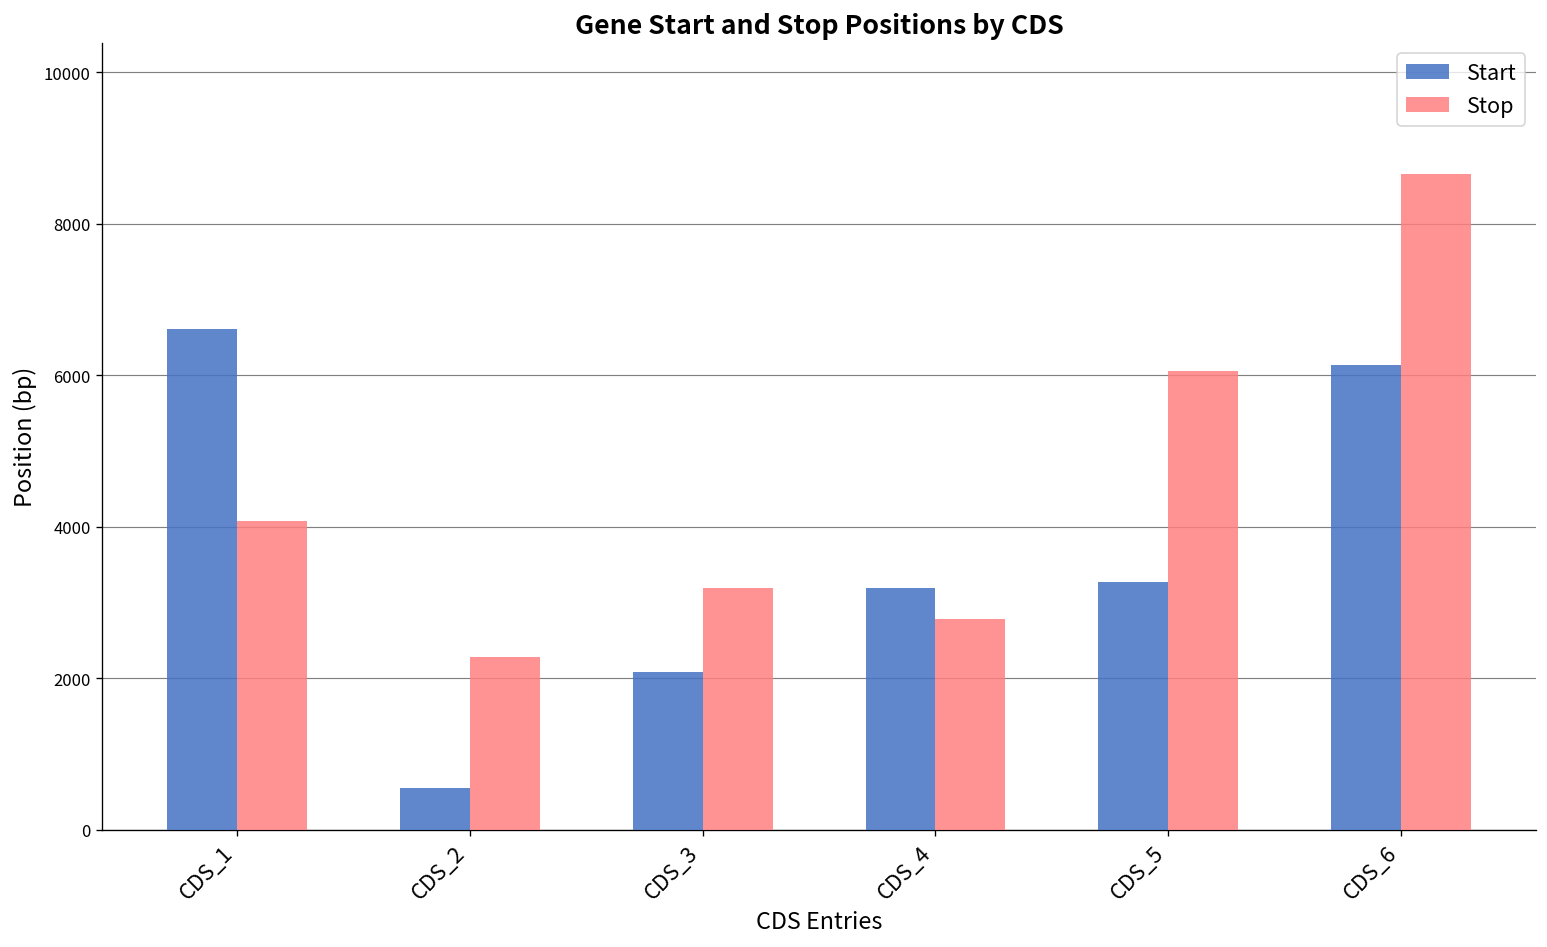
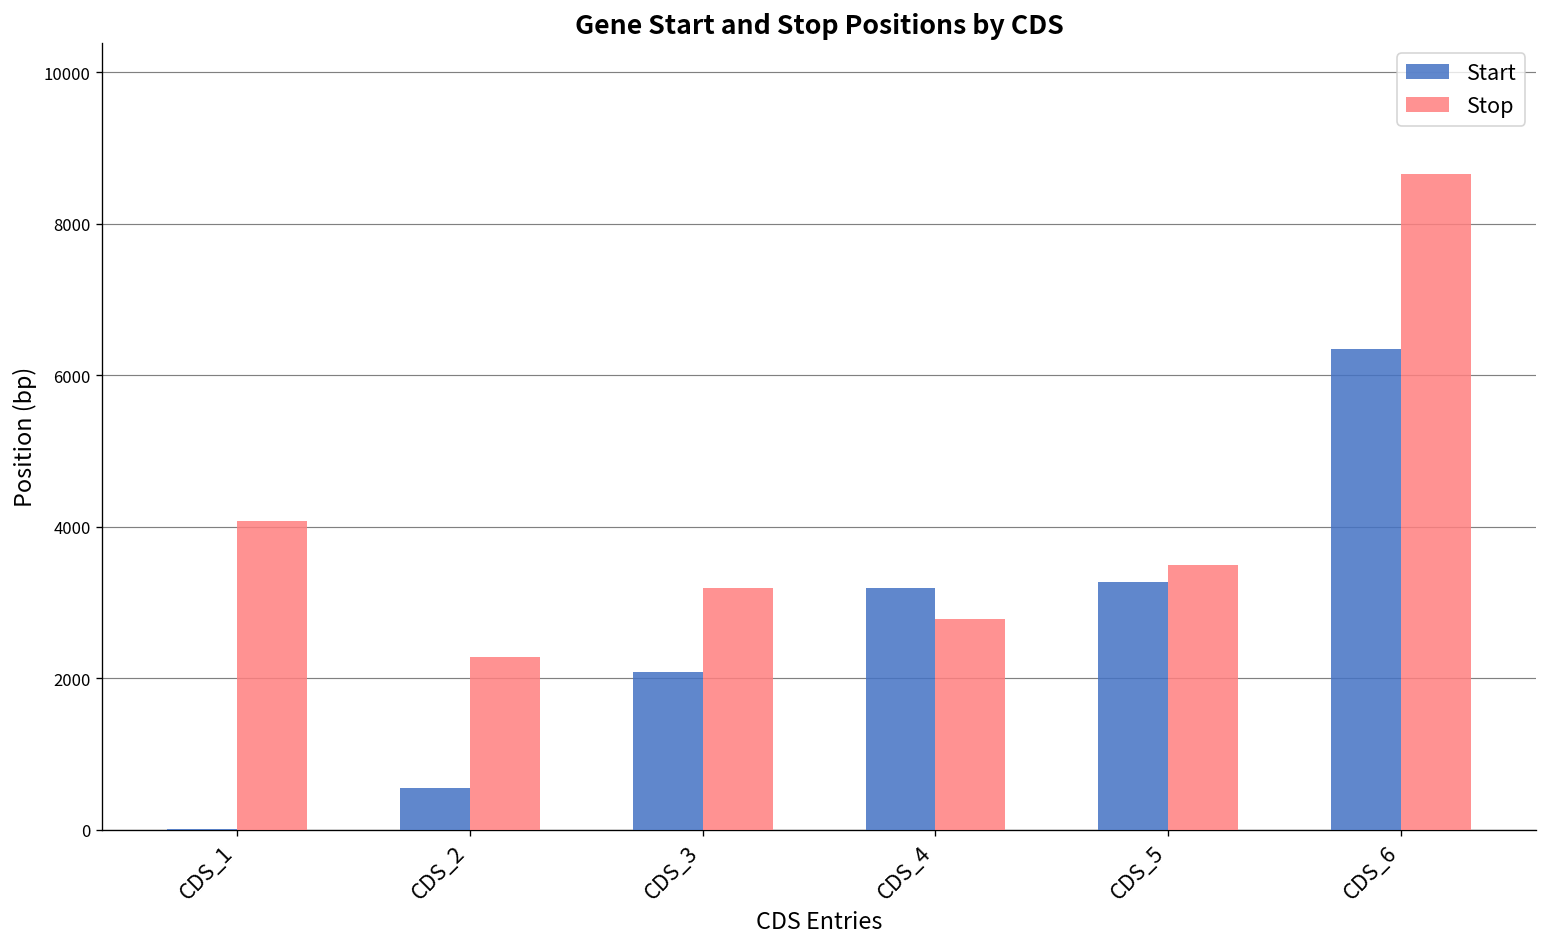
  {
    "Start": {
-     "CDS_1": 6600,
+     "CDS_1": 0,
      "CDS_2": 600,
      "CDS_3": 2100,
      "CDS_4": 3200,
      "CDS_5": 3300,
-     "CDS_6": 6100
+     "CDS_6": 6300
    },
    "Stop": {
      "CDS_1": 4100,
      "CDS_2": 2300,
      "CDS_3": 3200,
      "CDS_4": 2800,
-     "CDS_5": 6100,
+     "CDS_5": 3500,
      "CDS_6": 8700
    }
  }
